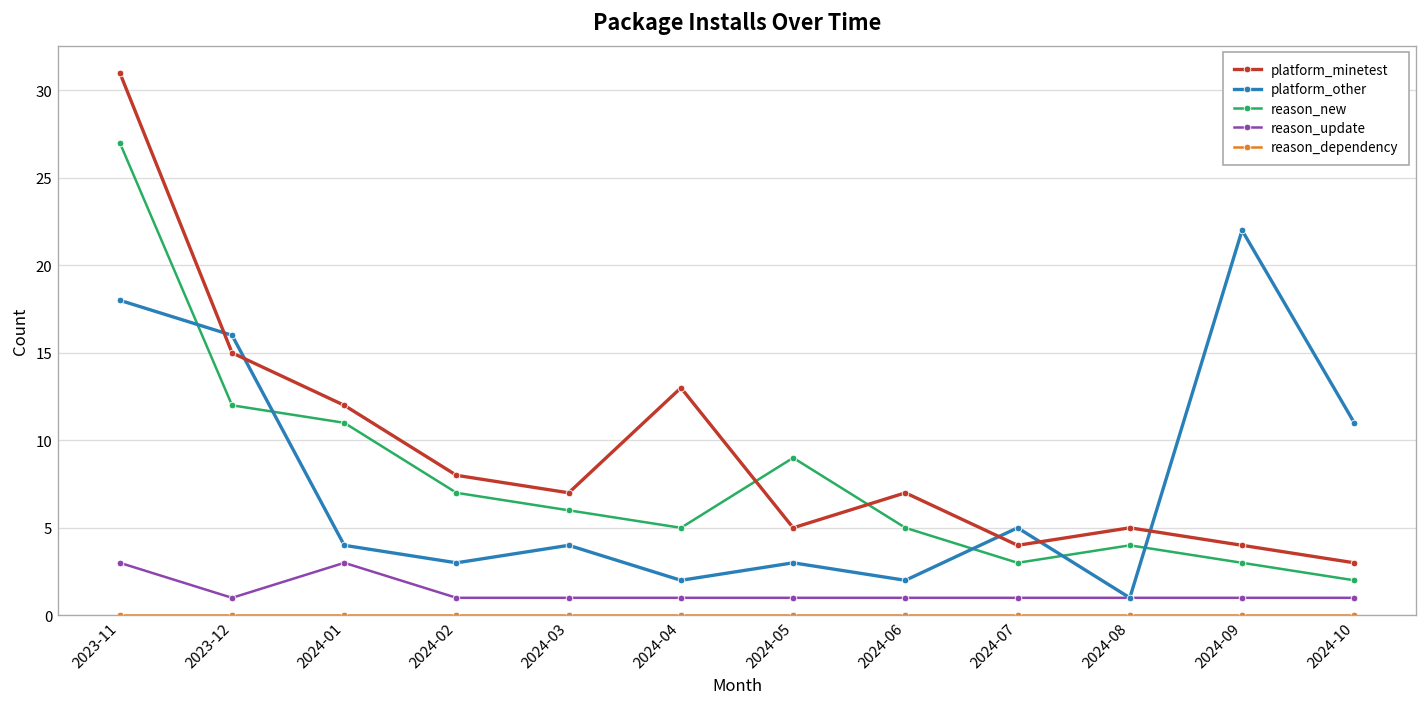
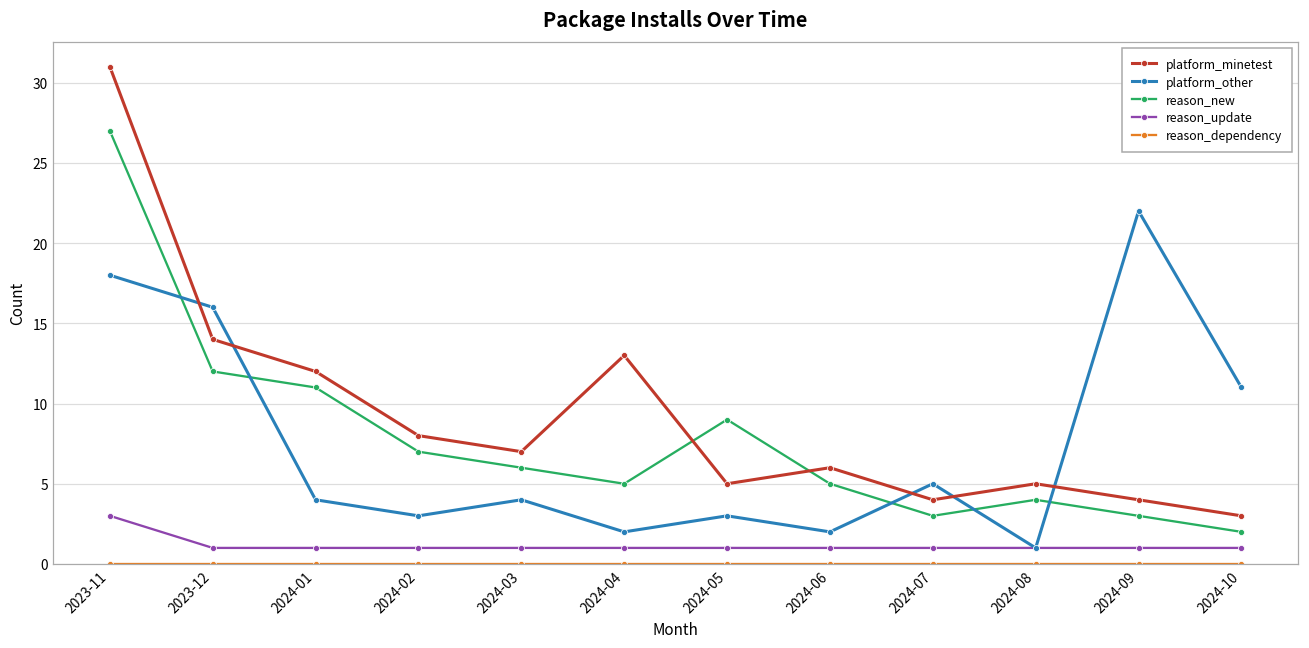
  {
    "platform_minetest": {
      "2023-11": 31,
-     "2023-12": 15,
+     "2023-12": 14,
      "2024-01": 12,
      "2024-02": 8,
      "2024-03": 7,
      "2024-04": 13,
      "2024-05": 5,
-     "2024-06": 7,
+     "2024-06": 6,
      "2024-07": 4,
      "2024-08": 5,
      "2024-09": 4,
      "2024-10": 3
    },
    "platform_other": {
      "2023-11": 18,
      "2023-12": 16,
      "2024-01": 4,
      "2024-02": 3,
      "2024-03": 4,
      "2024-04": 2,
      "2024-05": 3,
      "2024-06": 2,
      "2024-07": 5,
      "2024-09": 22,
      "2024-10": 11
    },
    "reason_new": {
      "2023-11": 27,
      "2023-12": 12,
      "2024-01": 11,
      "2024-02": 7,
      "2024-03": 6,
      "2024-04": 5,
      "2024-05": 9,
      "2024-06": 5,
      "2024-07": 3,
      "2024-08": 4,
      "2024-09": 3,
      "2024-10": 2
    },
    "reason_update": {
      "2023-11": 3,
      "2023-12": 1,
-     "2024-01": 3,
+     "2024-01": 1,
      "2024-02": 1,
      "2024-03": 1,
      "2024-04": 1,
      "2024-05": 1,
      "2024-06": 1,
      "2024-07": 1,
      "2024-09": 1,
      "2024-10": 1
    },
    "reason_dependency": {
      "2023-11": 0,
      "2023-12": 0,
      "2024-01": 0,
      "2024-02": 0,
      "2024-03": 0,
      "2024-04": 0,
      "2024-05": 0,
      "2024-06": 0,
      "2024-07": 0,
      "2024-08": 0,
      "2024-09": 0,
      "2024-10": 0
    }
  }
